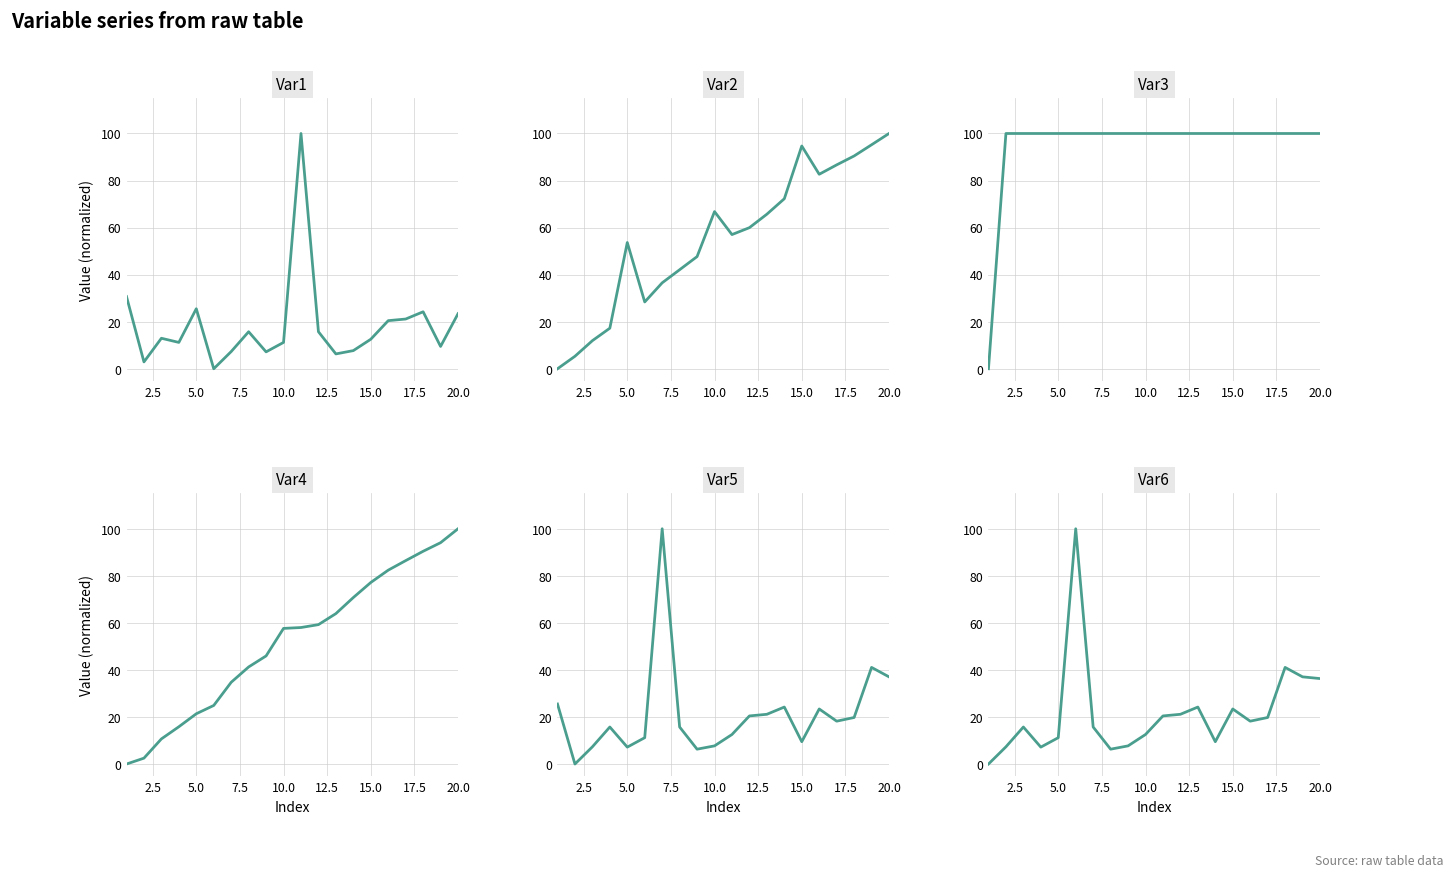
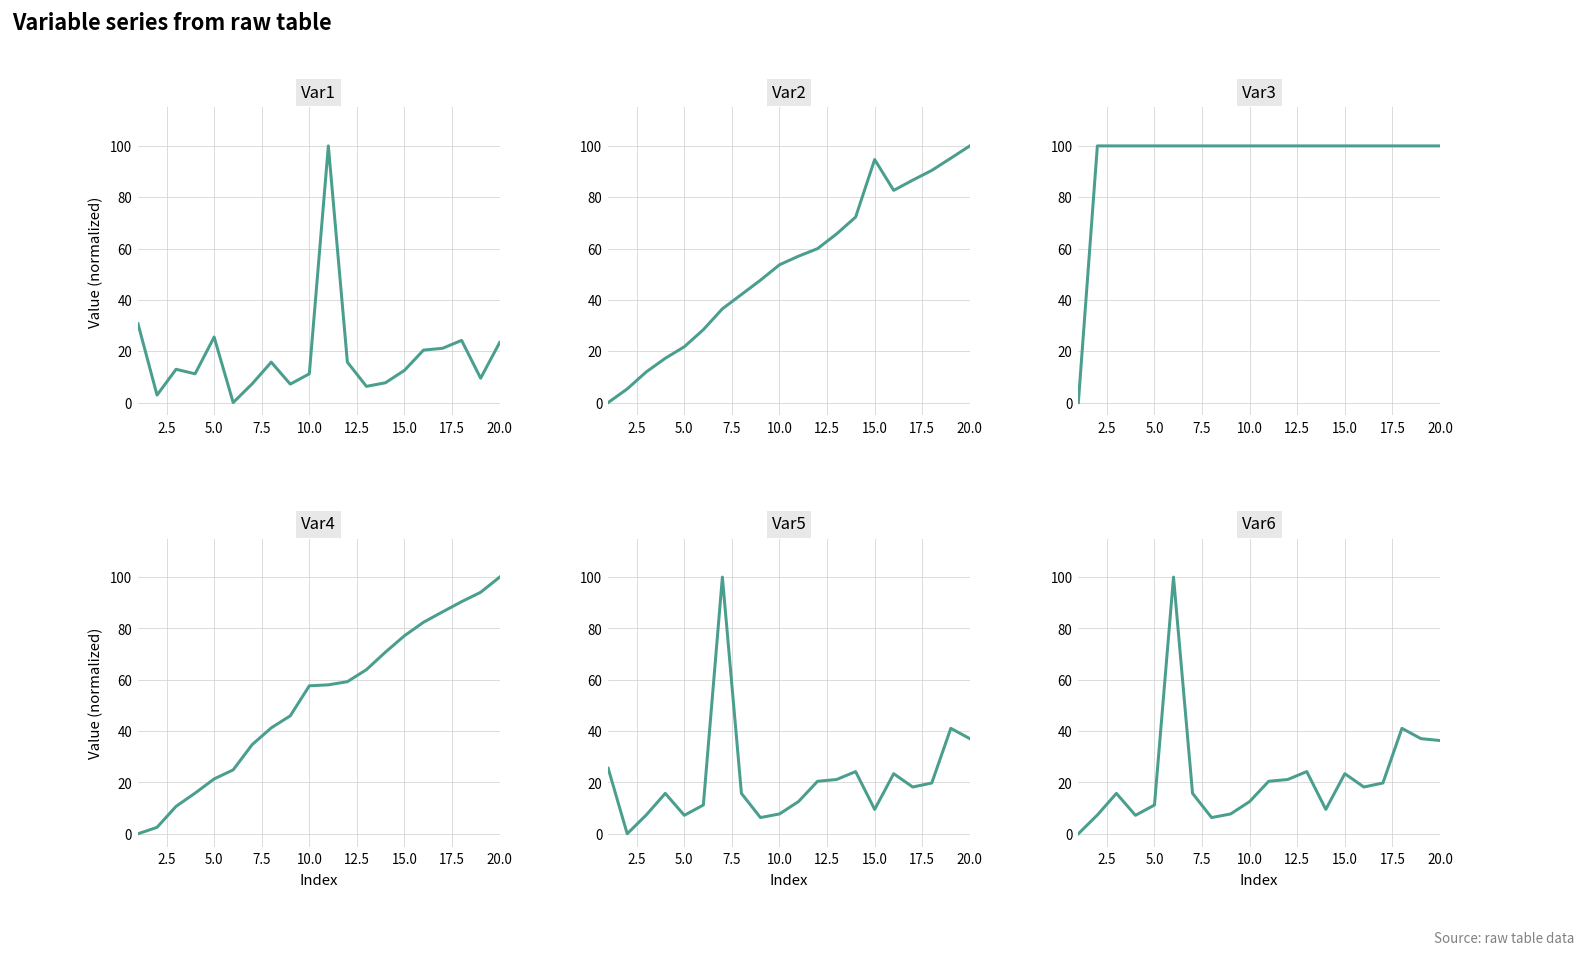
  {
    "Var1": {
      "5.0": 26,
      "10.0": 11,
      "15.0": 13,
      "20.0": 23
    },
    "Var2": {
-     "5.0": 54,
-     "10.0": 67,
+     "5.0": 22,
+     "10.0": 54,
      "15.0": 95,
      "20.0": 100
    },
    "Var3": {
      "5.0": 100,
      "10.0": 100,
      "15.0": 100,
      "20.0": 100
    },
    "Var4": {
      "5.0": 21,
      "10.0": 58,
      "15.0": 77,
      "20.0": 100
    },
    "Var5": {
      "5.0": 7,
      "10.0": 8,
      "15.0": 9,
      "20.0": 37
    },
    "Var6": {
      "5.0": 11,
      "10.0": 13,
      "15.0": 23,
      "20.0": 36
    }
  }
